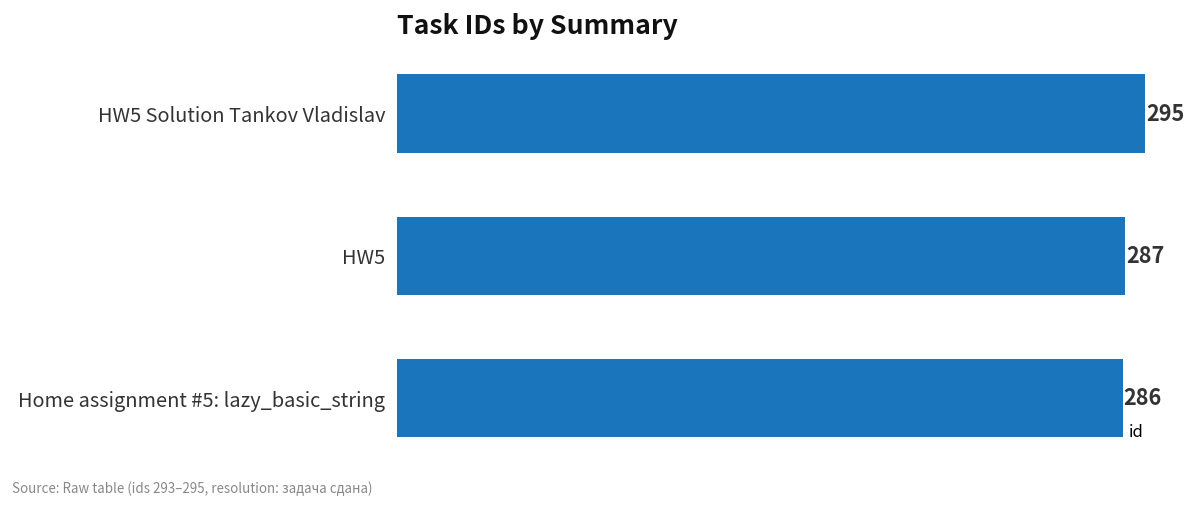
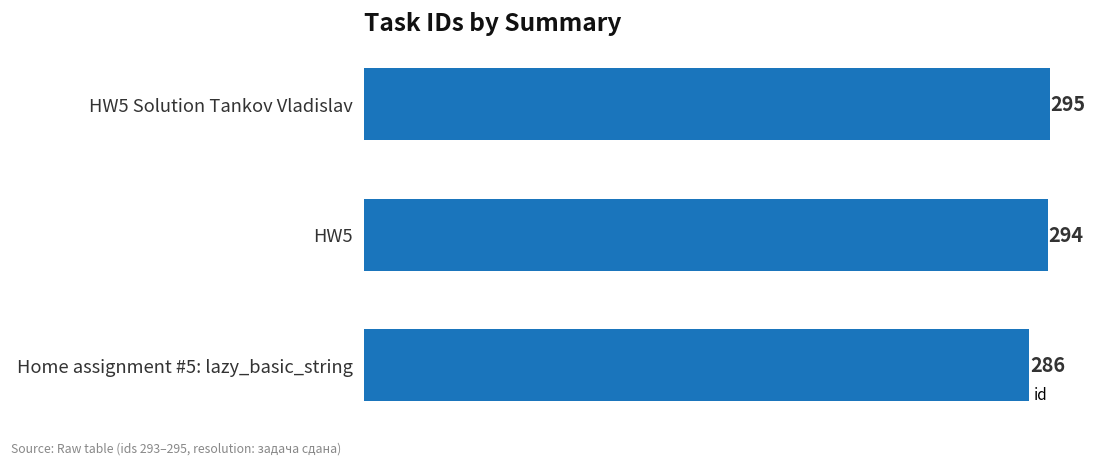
  {
    "HW5 Solution Tankov Vladislav": 295,
-   "HW5": 287,
+   "HW5": 294,
    "Home assignment #5: lazy_basic_string": 286
  }
